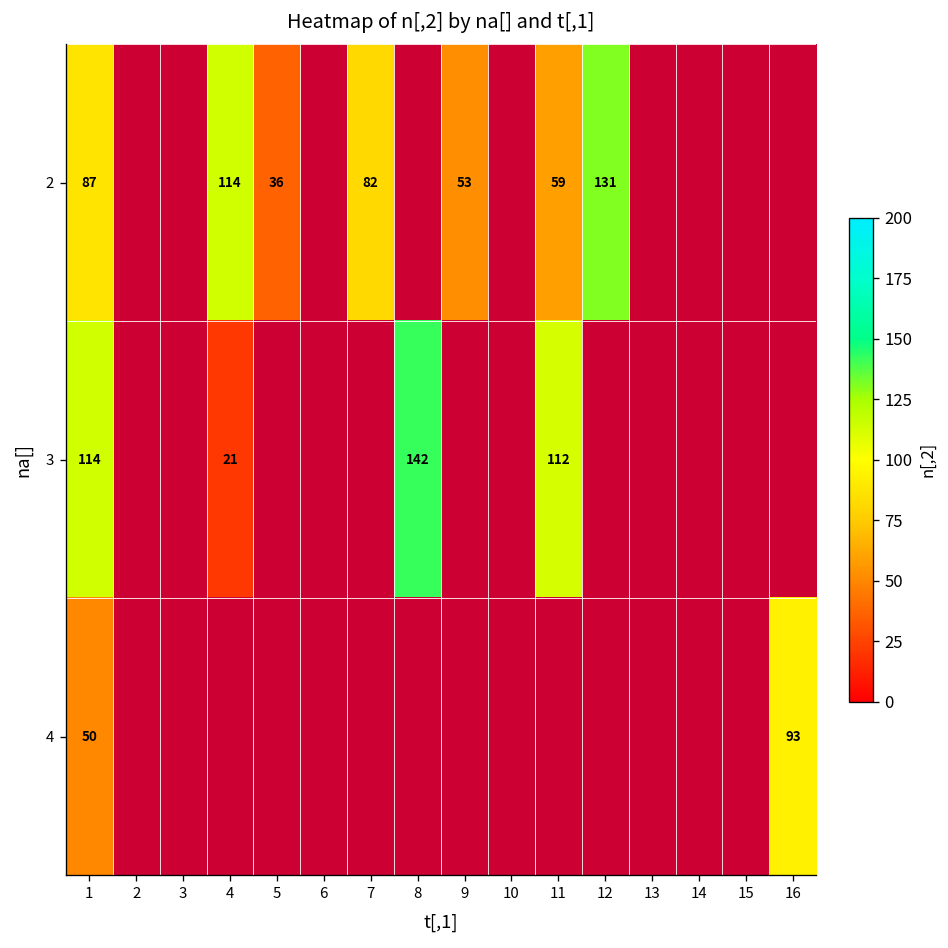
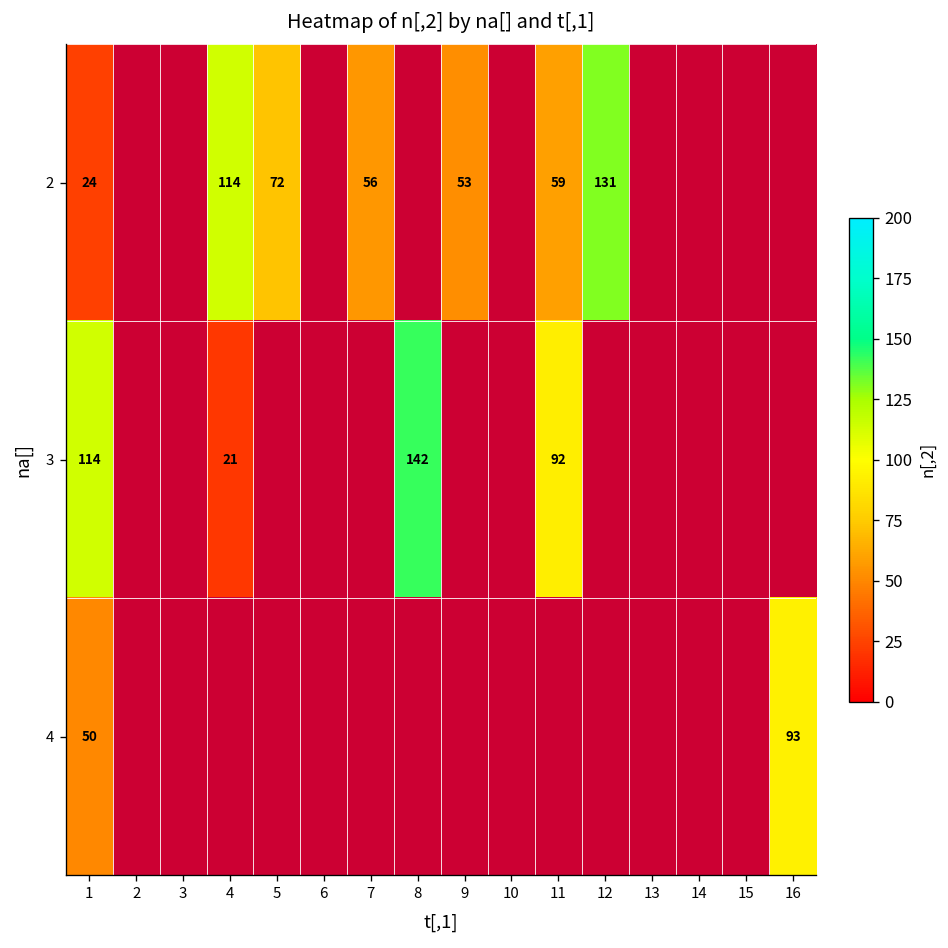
  {
    "2": {
-     "1": 87,
+     "1": 24,
      "4": 114,
-     "5": 36,
-     "7": 82,
+     "5": 72,
+     "7": 56,
      "9": 53,
      "11": 59,
      "12": 131
    },
    "3": {
      "1": 114,
      "4": 21,
      "8": 142,
-     "11": 112
+     "11": 92
    },
    "4": {
      "1": 50,
      "16": 93
    }
  }
